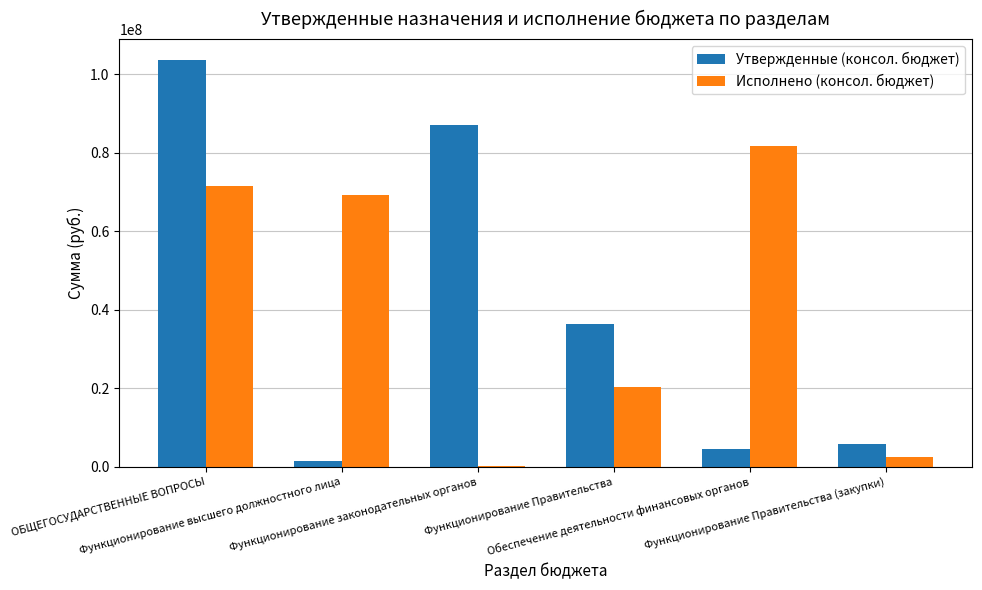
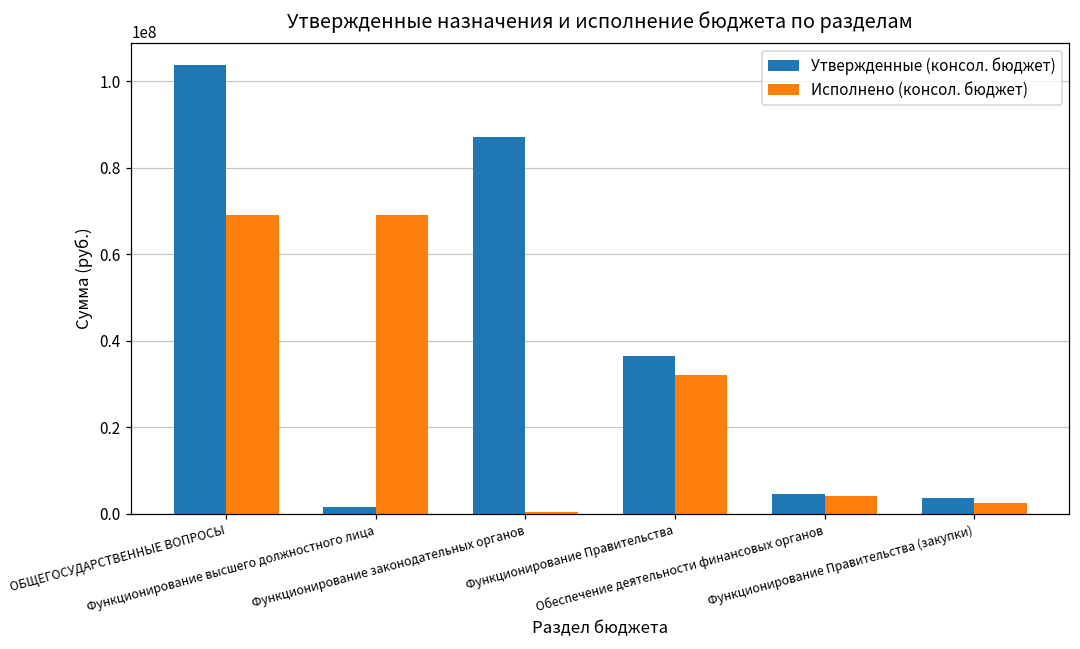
  {
    "Утвержденные (консол. бюджет)": {
      "ОБЩЕГОСУДАРСТВЕННЫЕ ВОПРОСЫ": 104000000,
      "Функционирование высшего должностного лица": 1000000,
      "Функционирование законодательных органов": 87000000,
      "Функционирование Правительства": 36000000,
      "Обеспечение деятельности финансовых органов": 5000000,
-     "Функционирование Правительства (закупки)": 6000000
+     "Функционирование Правительства (закупки)": 4000000
    },
    "Исполнено (консол. бюджет)": {
-     "ОБЩЕГОСУДАРСТВЕННЫЕ ВОПРОСЫ": 72000000,
+     "ОБЩЕГОСУДАРСТВЕННЫЕ ВОПРОСЫ": 69000000,
      "Функционирование высшего должностного лица": 69000000,
-     "Функционирование Правительства": 20000000,
-     "Обеспечение деятельности финансовых органов": 82000000,
+     "Функционирование Правительства": 32000000,
+     "Обеспечение деятельности финансовых органов": 4000000,
      "Функционирование Правительства (закупки)": 3000000
    }
  }
